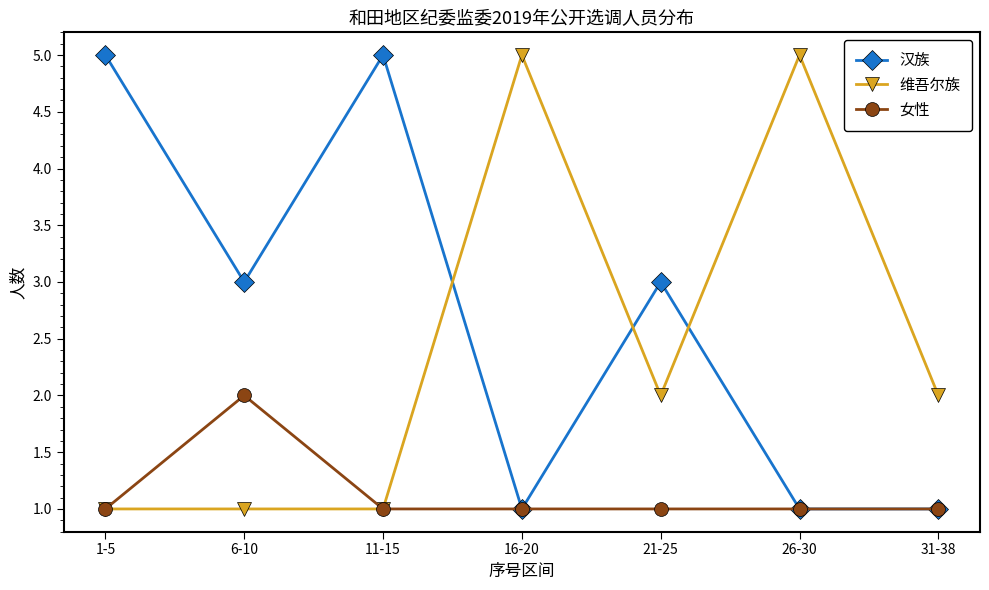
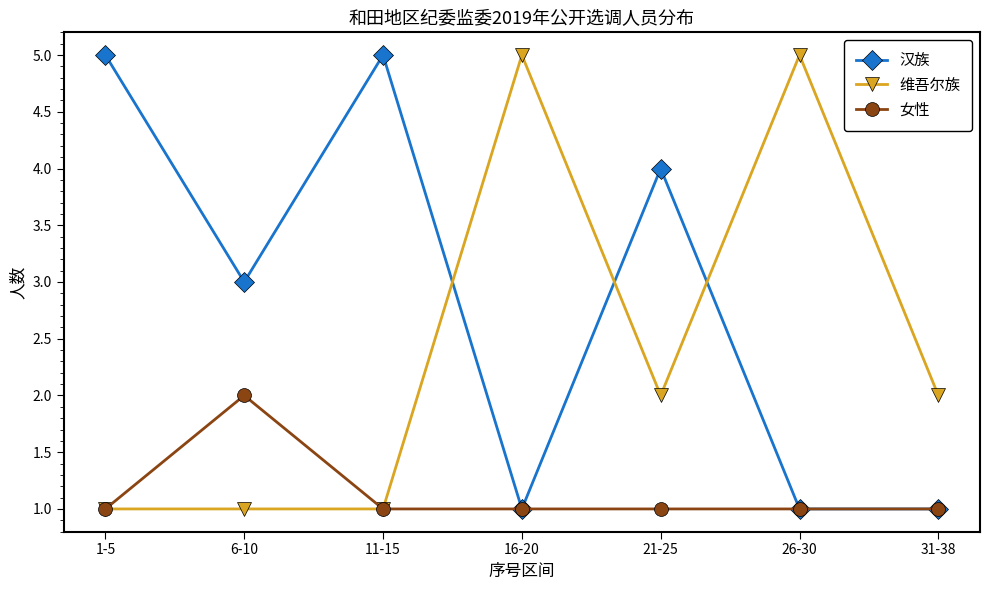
  {
    "汉族": {
      "1-5": 5,
      "6-10": 3,
      "11-15": 5,
-     "21-25": 3
+     "21-25": 4
    },
    "维吾尔族": {
      "6-10": 1,
      "16-20": 5,
      "21-25": 2,
      "26-30": 5,
      "31-38": 2
    },
    "女性": {
      "6-10": 2,
      "21-25": 1
    }
  }
